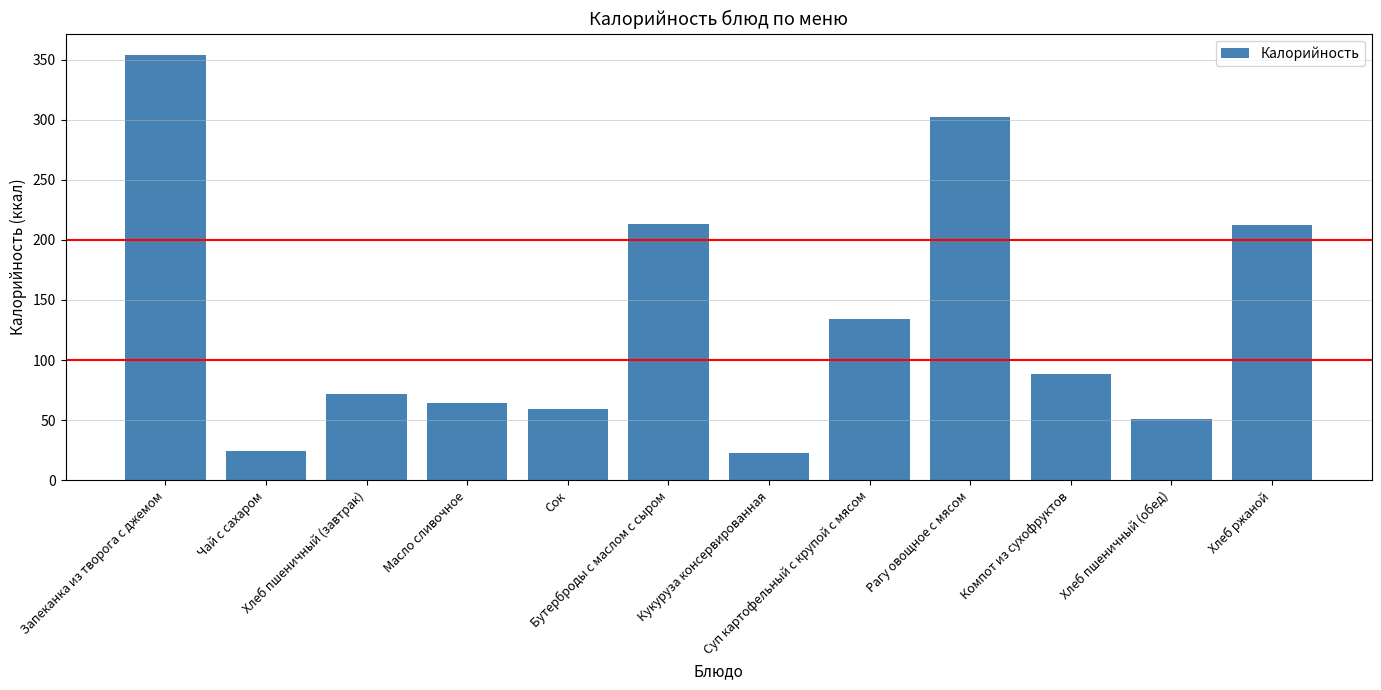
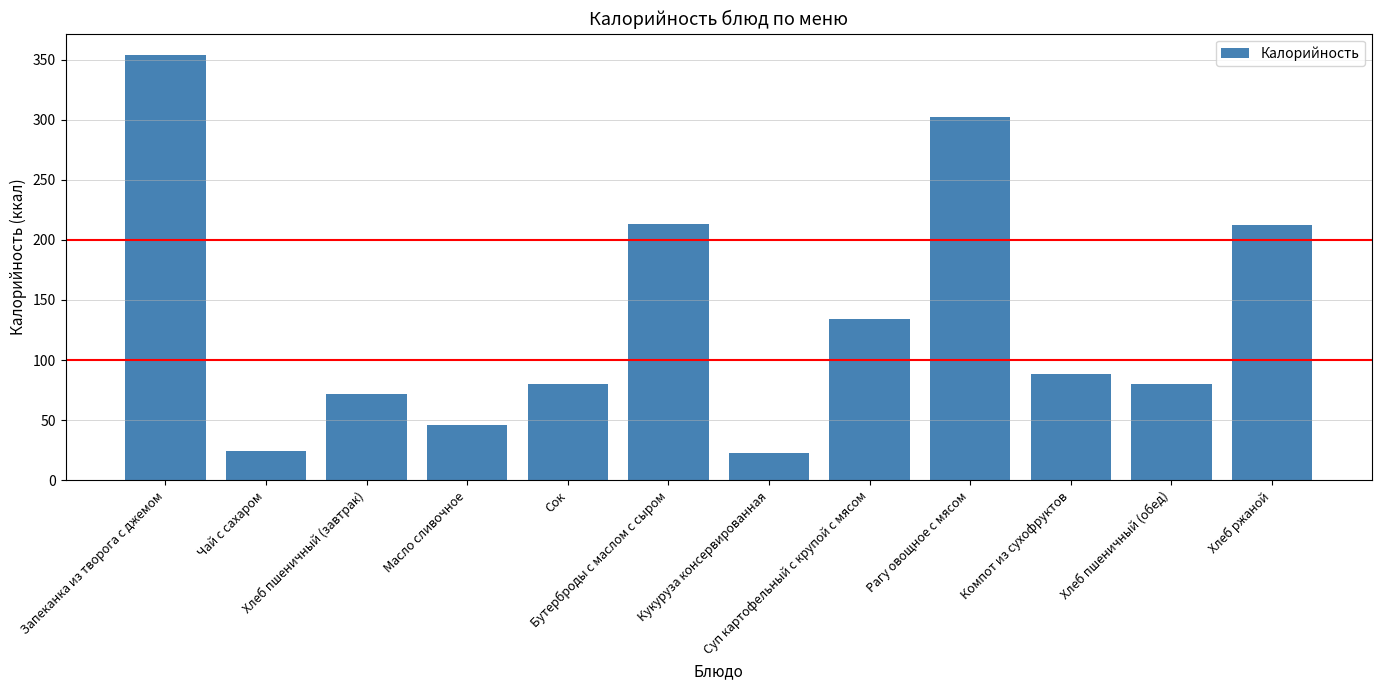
  {
    "Запеканка из творога с джемом": 354,
    "Чай с сахаром": 24,
    "Хлеб пшеничный (завтрак)": 72,
-   "Масло сливочное": 64,
-   "Сок": 59,
+   "Масло сливочное": 46,
+   "Сок": 80,
    "Бутерброды с маслом с сыром": 213,
    "Кукуруза консервированная": 23,
    "Суп картофельный с крупой с мясом": 134,
    "Рагу овощное с мясом": 302,
    "Компот из сухофруктов": 88,
-   "Хлеб пшеничный (обед)": 51,
+   "Хлеб пшеничный (обед)": 80,
    "Хлеб ржаной": 212
  }
